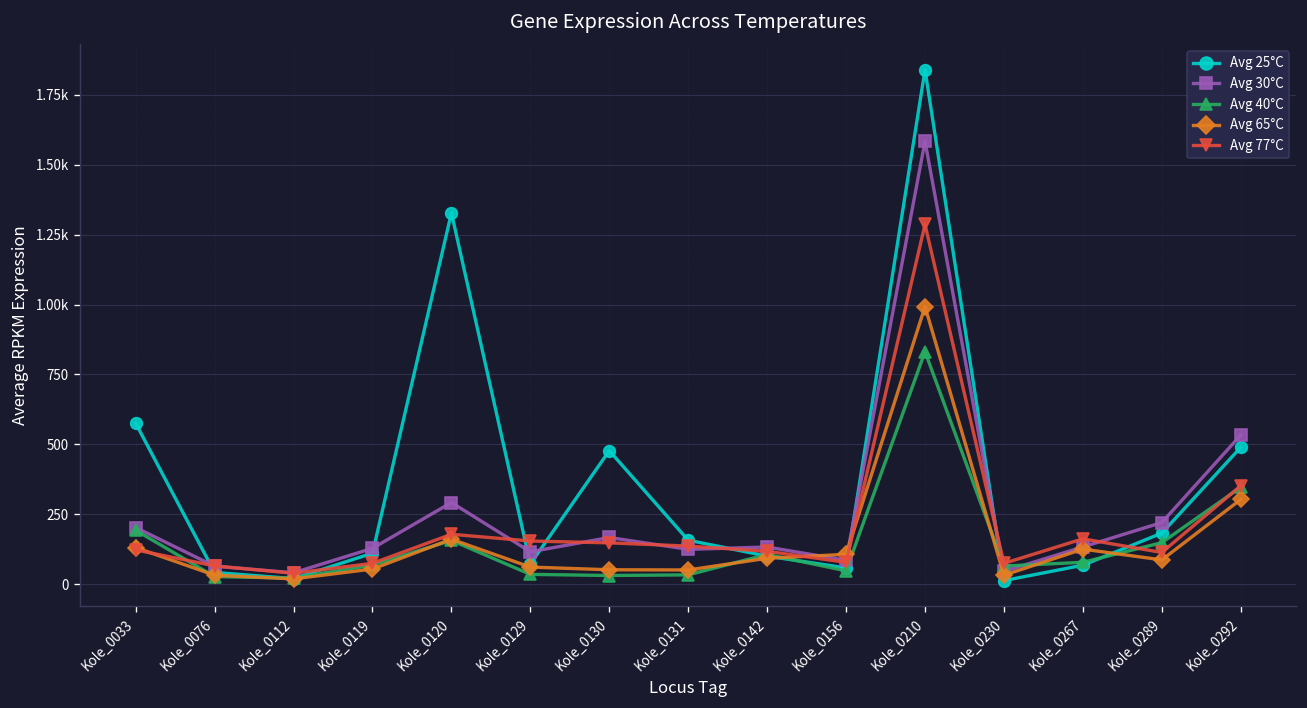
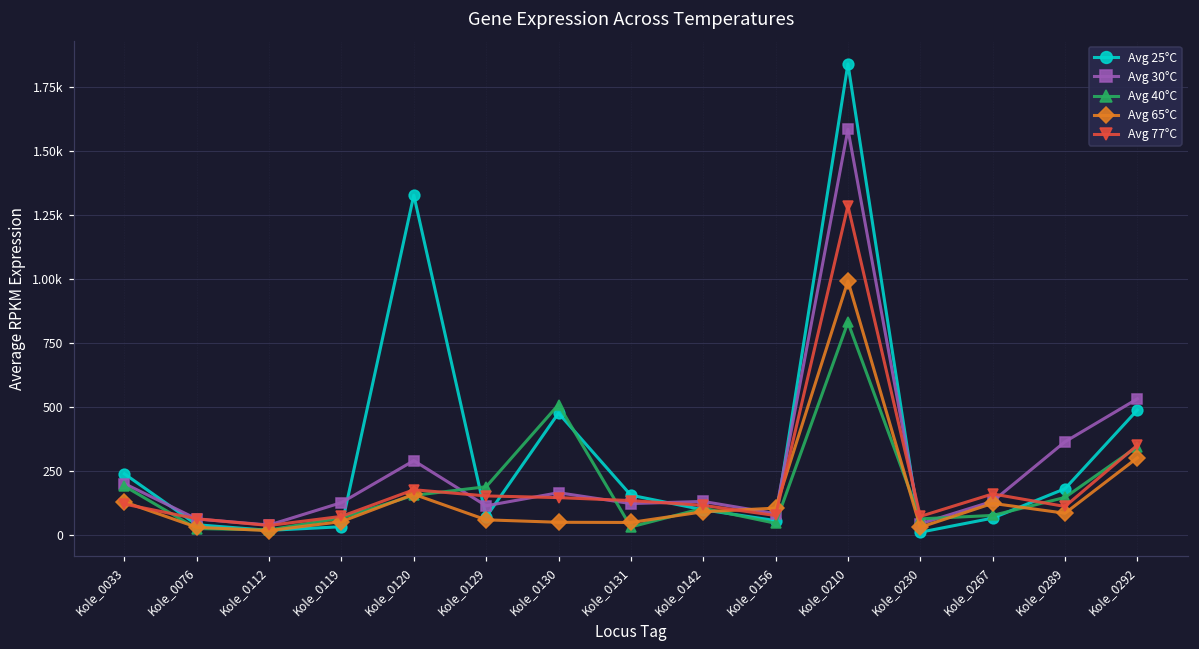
  {
    "Avg 25°C": {
-     "Kole_0033": 580,
-     "Kole_0119": 110,
+     "Kole_0033": 240,
+     "Kole_0119": 30,
      "Kole_0120": 1330,
      "Kole_0129": 70,
      "Kole_0130": 480,
      "Kole_0131": 160,
      "Kole_0210": 1840,
      "Kole_0230": 10,
      "Kole_0289": 180,
      "Kole_0292": 490
    },
    "Avg 30°C": {
      "Kole_0119": 130,
      "Kole_0120": 290,
      "Kole_0129": 120,
      "Kole_0130": 170,
      "Kole_0131": 120,
      "Kole_0142": 130,
      "Kole_0210": 1580,
      "Kole_0230": 50,
-     "Kole_0289": 220,
+     "Kole_0289": 370,
      "Kole_0292": 530
    },
    "Avg 40°C": {
-     "Kole_0129": 30,
-     "Kole_0130": 30,
+     "Kole_0129": 190,
+     "Kole_0130": 510,
      "Kole_0131": 30,
      "Kole_0210": 830,
      "Kole_0289": 150
    }
  }
